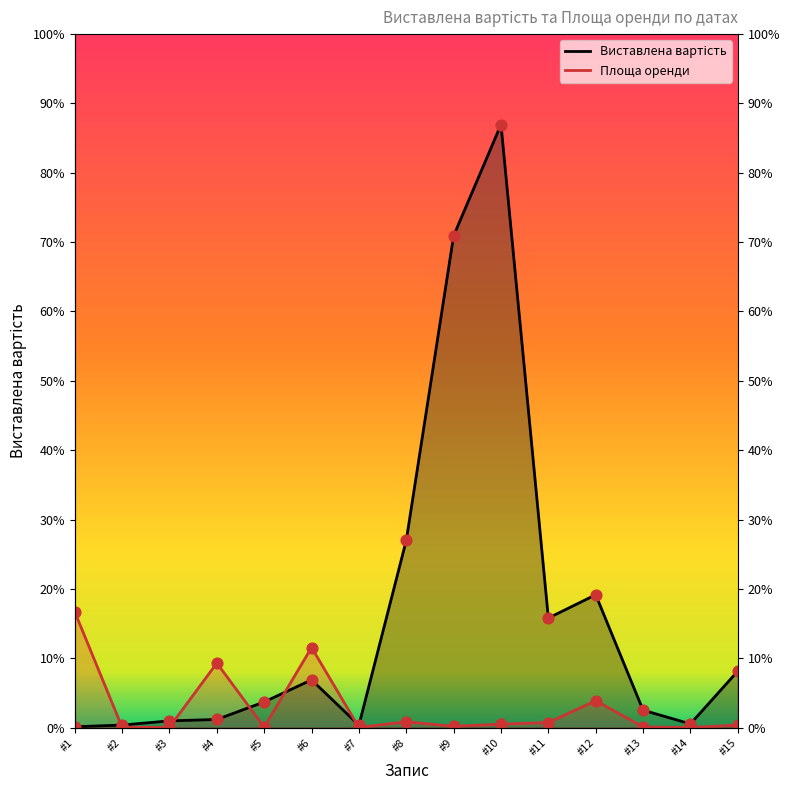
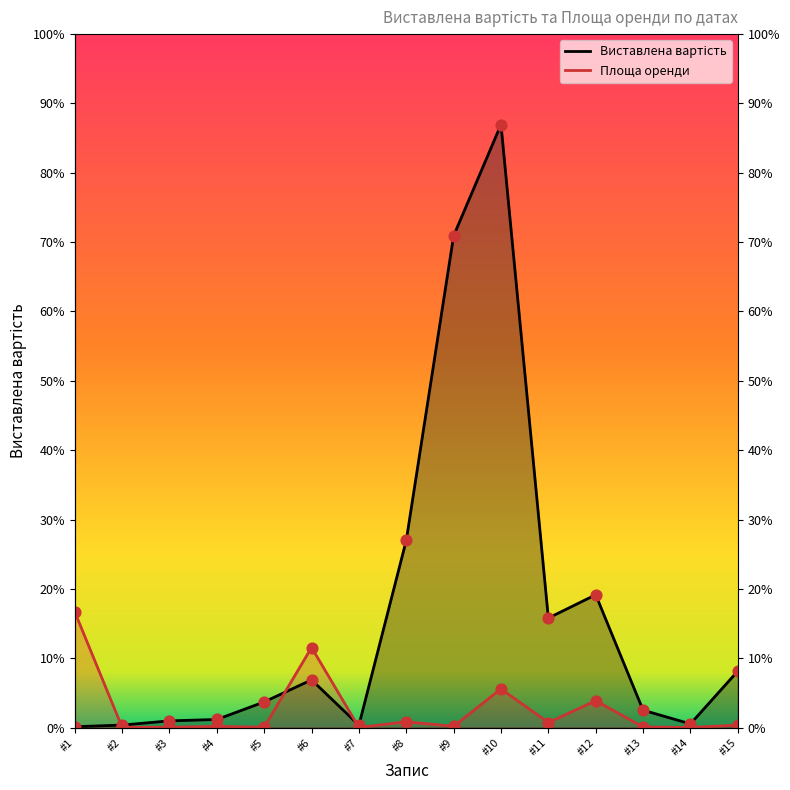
  {
    "Виставлена вартість": {
      "#1": "0%",
      "#3": "1%",
      "#4": "1%",
      "#5": "4%",
      "#6": "7%",
      "#8": "27%",
      "#9": "71%",
      "#10": "87%",
      "#11": "16%",
      "#12": "19%",
      "#13": "3%",
      "#14": "1%",
      "#15": "8%"
    },
    "Площа оренди": {
      "#1": "17%",
      "#3": "0%",
-     "#4": "9%",
+     "#4": "0%",
      "#5": "0%",
      "#6": "12%",
      "#8": "1%",
      "#9": "0%",
-     "#10": "0%",
+     "#10": "6%",
      "#11": "1%",
      "#12": "4%",
      "#13": "0%",
      "#14": "0%",
      "#15": "0%"
    }
  }
